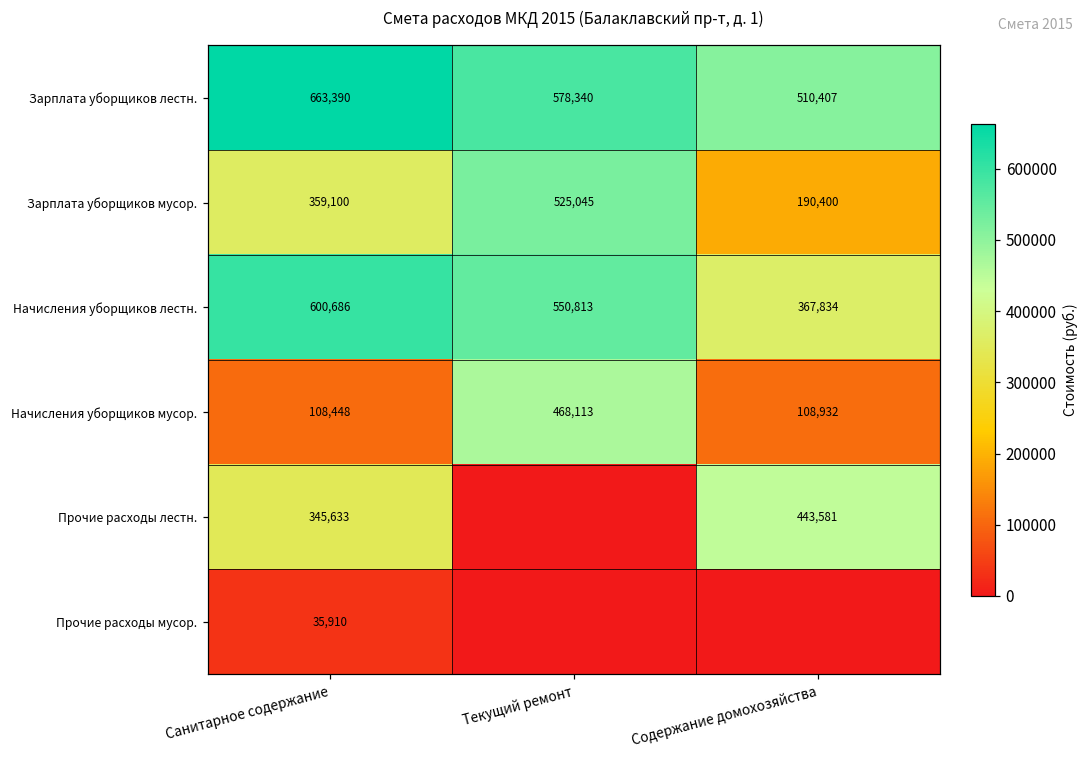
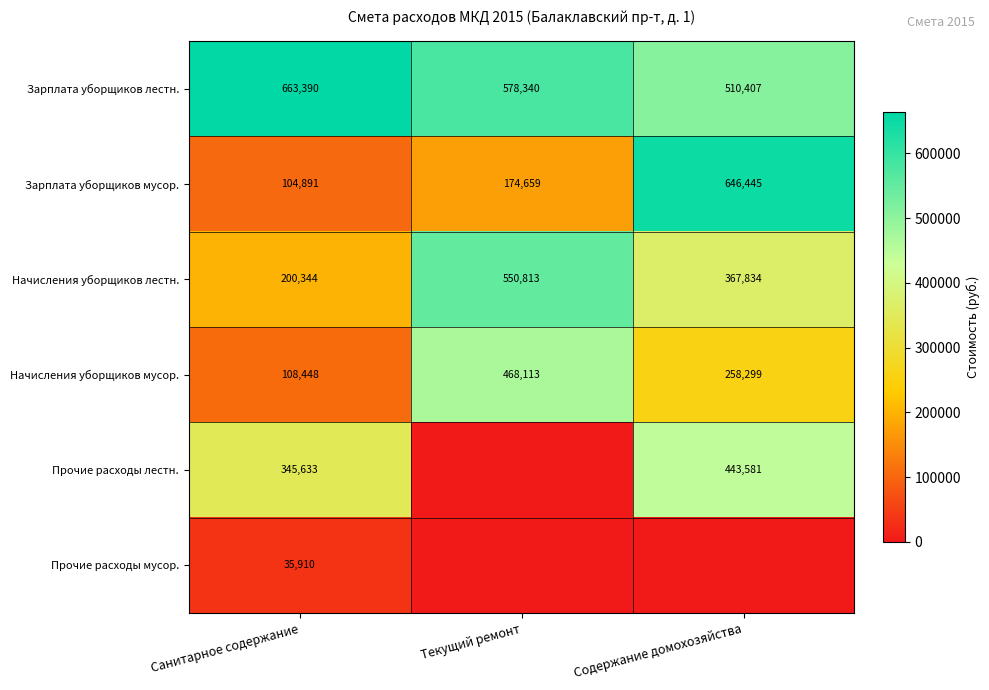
  {
    "Зарплата уборщиков лестн.": {
      "Санитарное содержание": "663,390",
      "Текущий ремонт": "578,340",
      "Содержание домохозяйства": "510,407"
    },
    "Зарплата уборщиков мусор.": {
-     "Санитарное содержание": "359,100",
-     "Текущий ремонт": "525,045",
-     "Содержание домохозяйства": "190,400"
+     "Санитарное содержание": "104,891",
+     "Текущий ремонт": "174,659",
+     "Содержание домохозяйства": "646,445"
    },
    "Начисления уборщиков лестн.": {
-     "Санитарное содержание": "600,686",
+     "Санитарное содержание": "200,344",
      "Текущий ремонт": "550,813",
      "Содержание домохозяйства": "367,834"
    },
    "Начисления уборщиков мусор.": {
      "Санитарное содержание": "108,448",
      "Текущий ремонт": "468,113",
-     "Содержание домохозяйства": "108,932"
+     "Содержание домохозяйства": "258,299"
    },
    "Прочие расходы лестн.": {
      "Санитарное содержание": "345,633",
      "Содержание домохозяйства": "443,581"
    },
    "Прочие расходы мусор.": {
      "Санитарное содержание": "35,910"
    }
  }
